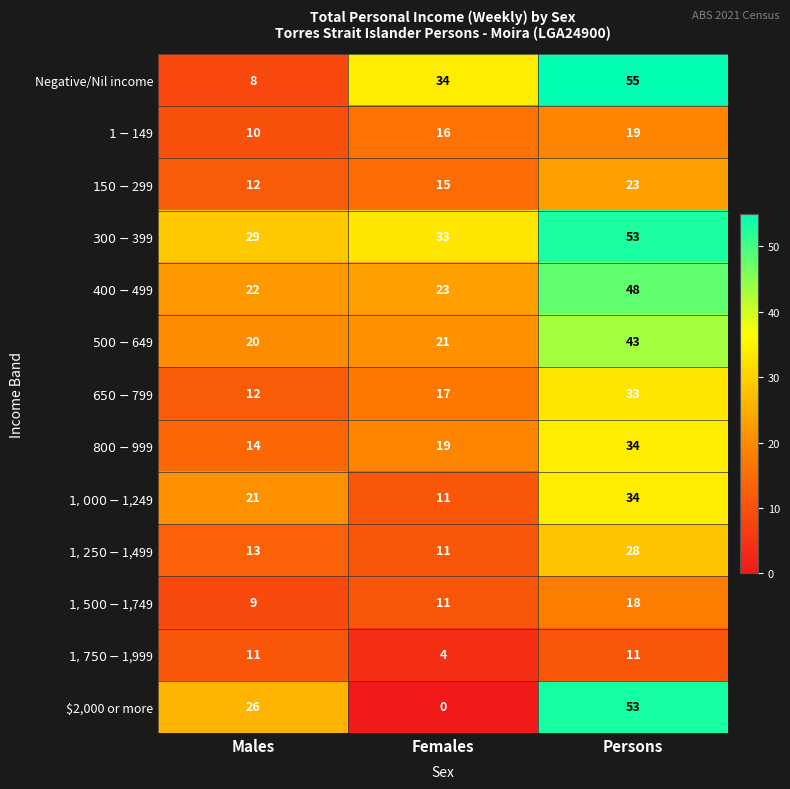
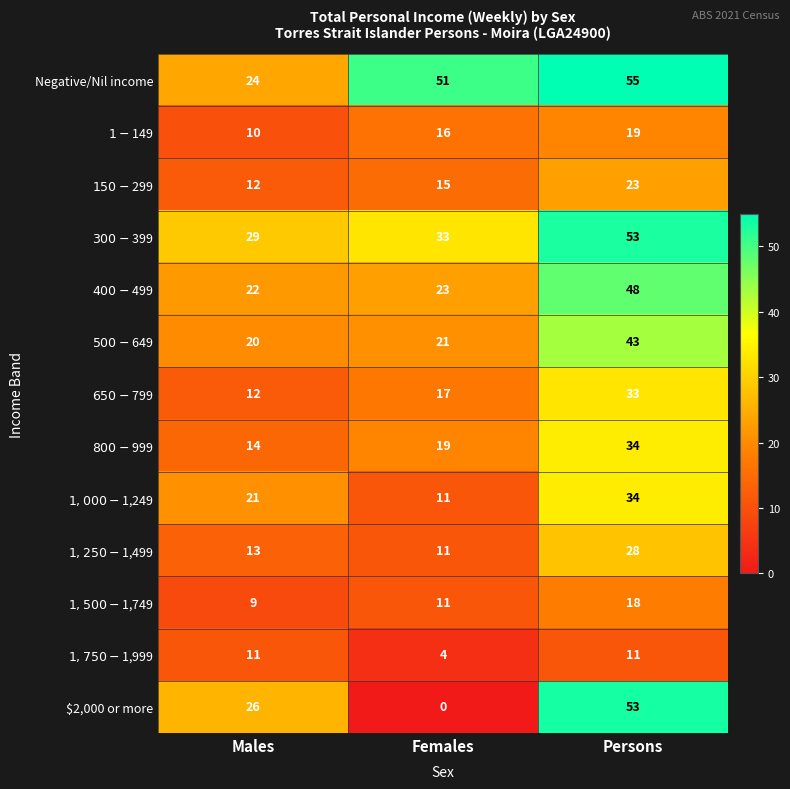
  {
    "Negative/Nil income": {
-     "Males": 8,
-     "Females": 34,
+     "Males": 24,
+     "Females": 51,
      "Persons": 55
    },
    "$2,000 or more": {
      "Males": 26,
      "Females": 0,
      "Persons": 53
    }
  }
